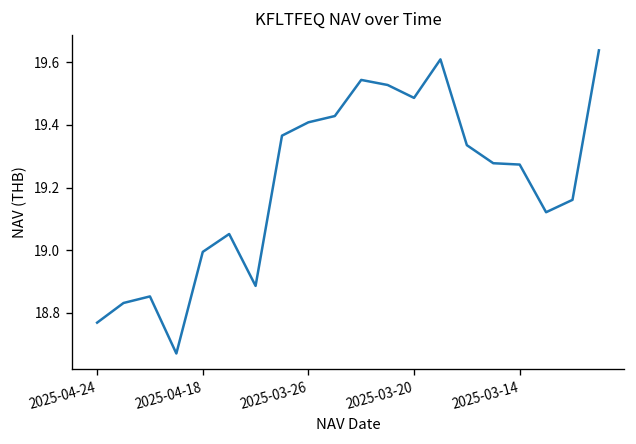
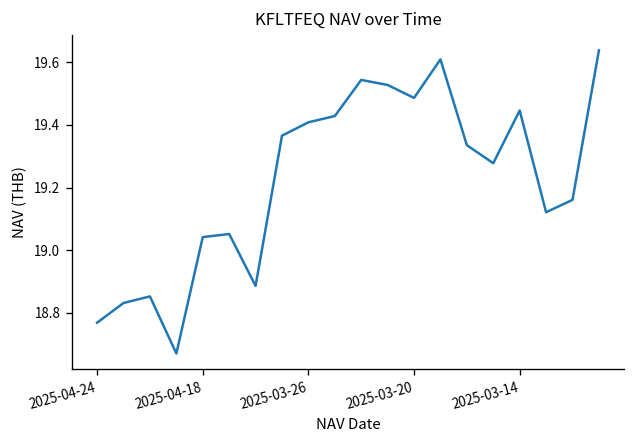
  {
    "2025-04-24": 18.77,
-   "2025-04-18": 18.99,
+   "2025-04-18": 19.04,
    "2025-03-26": 19.41,
    "2025-03-20": 19.49,
-   "2025-03-14": 19.27
+   "2025-03-14": 19.45
  }
